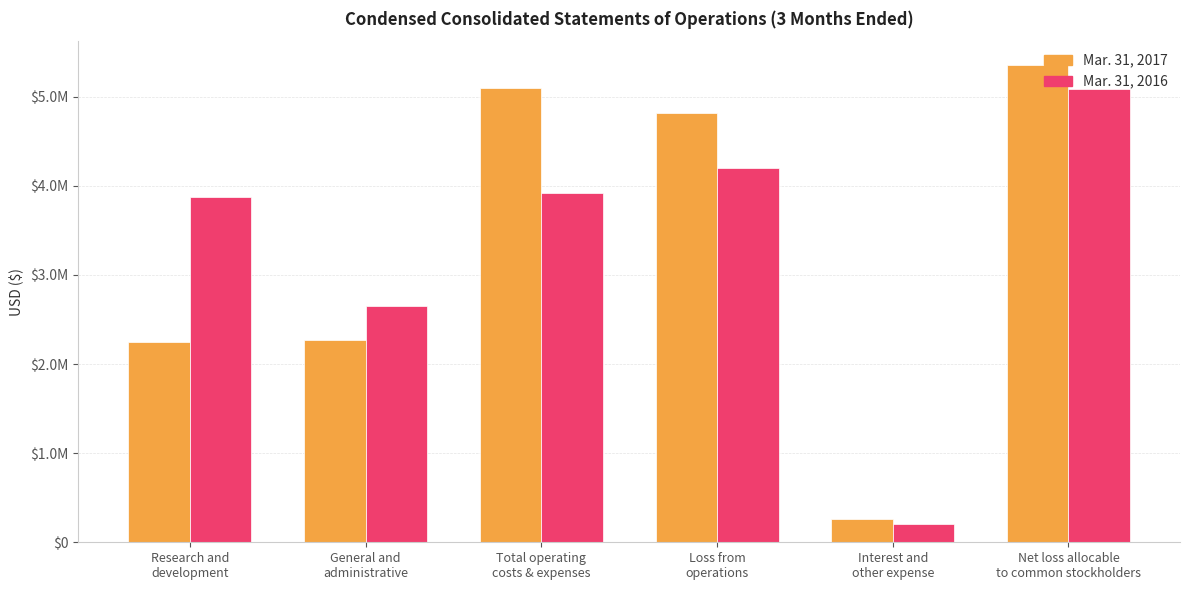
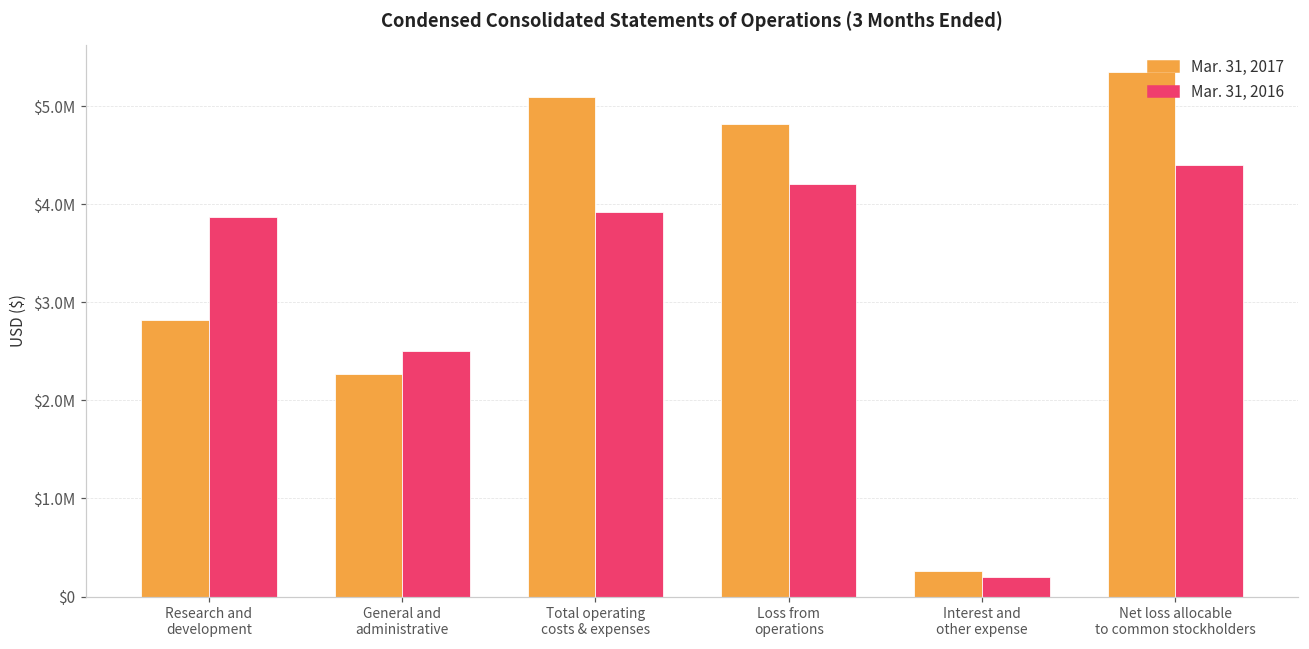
  {
    "Mar. 31, 2017": {
-     "Research and development": "$2200000",
+     "Research and development": "$2800000",
      "General and administrative": "$2300000",
      "Total operating costs & expenses": "$5100000",
      "Loss from operations": "$4800000",
      "Interest and other expense": "$300000",
      "Net loss allocable to common stockholders": "$5400000"
    },
    "Mar. 31, 2016": {
      "Research and development": "$3900000",
-     "General and administrative": "$2700000",
+     "General and administrative": "$2500000",
      "Total operating costs & expenses": "$3900000",
      "Loss from operations": "$4200000",
      "Interest and other expense": "$200000",
-     "Net loss allocable to common stockholders": "$5100000"
+     "Net loss allocable to common stockholders": "$4400000"
    }
  }
